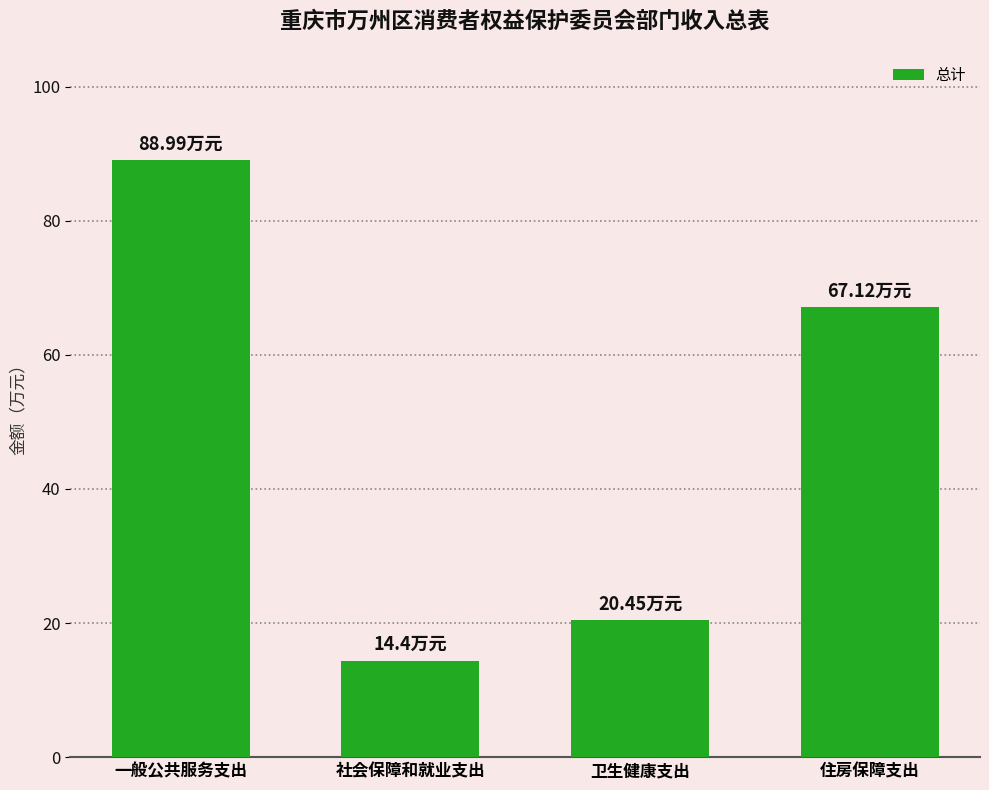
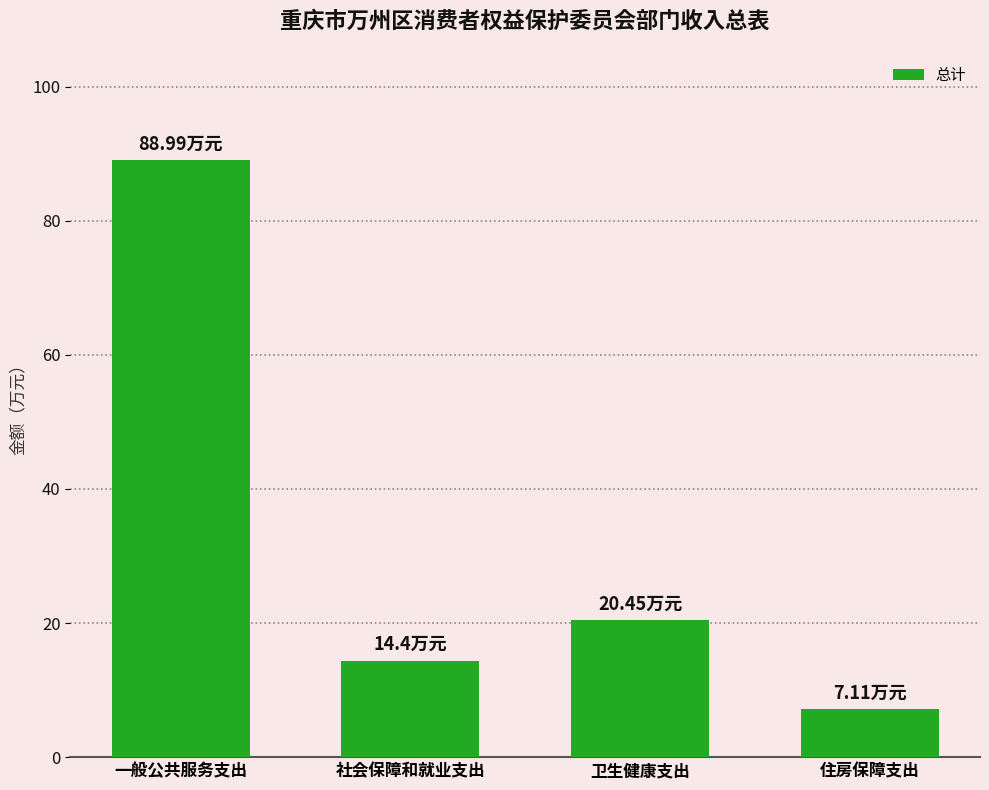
  {
    "一般公共服务支出": 88.99,
    "社会保障和就业支出": 14.4,
    "卫生健康支出": 20.45,
-   "住房保障支出": 67.12
+   "住房保障支出": 7.11
  }
